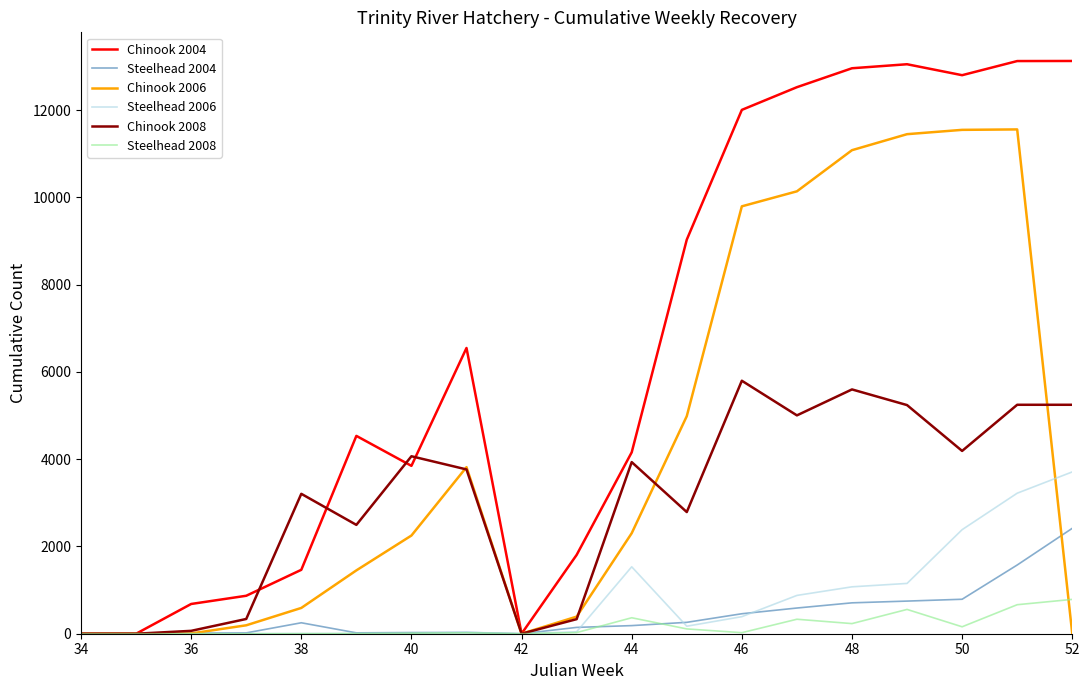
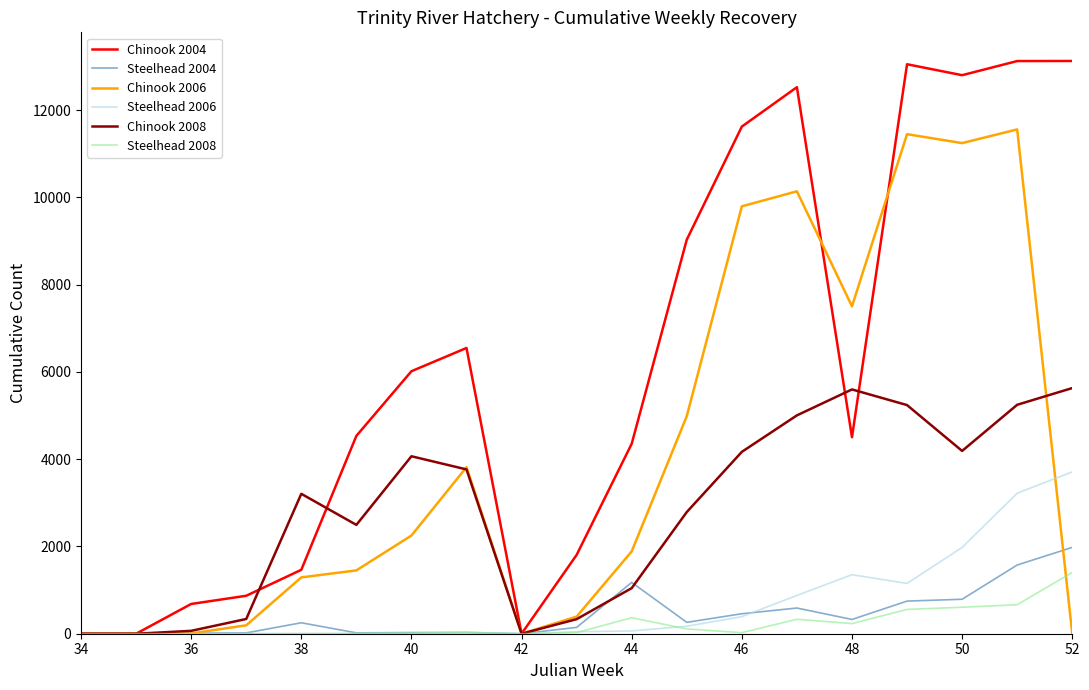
  {
    "Chinook 2004": {
      "36": 700,
      "38": 1500,
-     "40": 3800,
-     "44": 4200,
-     "46": 12000,
-     "48": 13000,
+     "40": 6000,
+     "44": 4400,
+     "46": 11600,
+     "48": 4500,
      "50": 12800,
      "52": 13100
    },
    "Steelhead 2004": {
      "38": 300,
-     "44": 200,
+     "44": 1200,
      "46": 500,
-     "48": 700,
+     "48": 300,
      "50": 800,
-     "52": 2400
+     "52": 2000
    },
    "Chinook 2006": {
-     "38": 600,
+     "38": 1300,
      "40": 2300,
-     "44": 2300,
+     "44": 1900,
      "46": 9800,
-     "48": 11100,
-     "50": 11600,
+     "48": 7500,
+     "50": 11200,
      "52": 0
    },
    "Steelhead 2006": {
-     "44": 1500,
+     "44": 100,
      "46": 400,
-     "48": 1100,
-     "50": 2400,
+     "48": 1400,
+     "50": 2000,
      "52": 3700
    },
    "Chinook 2008": {
      "38": 3200,
      "40": 4100,
-     "44": 3900,
-     "46": 5800,
+     "44": 1000,
+     "46": 4200,
      "48": 5600,
      "50": 4200,
-     "52": 5200
+     "52": 5600
    },
    "Steelhead 2008": {
      "44": 400,
      "46": 0,
      "48": 200,
-     "50": 200,
-     "52": 800
+     "50": 600,
+     "52": 1400
    }
  }
